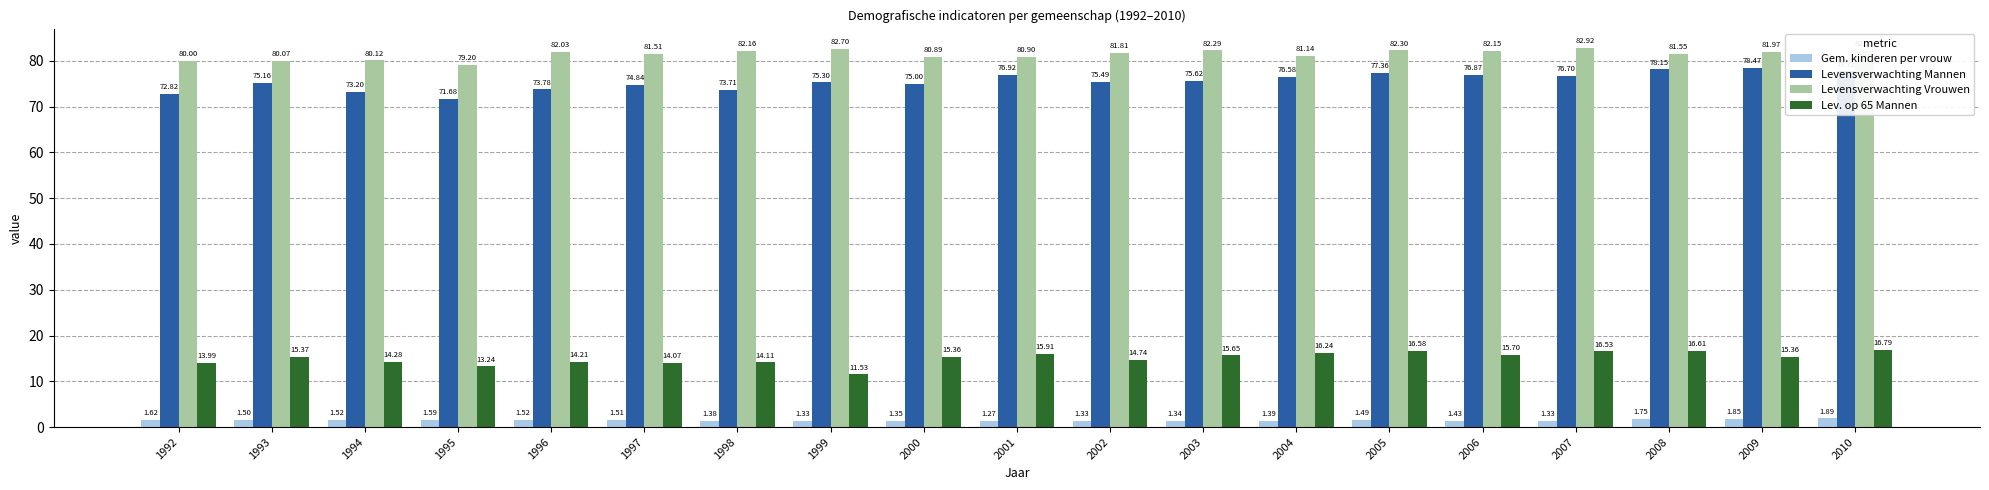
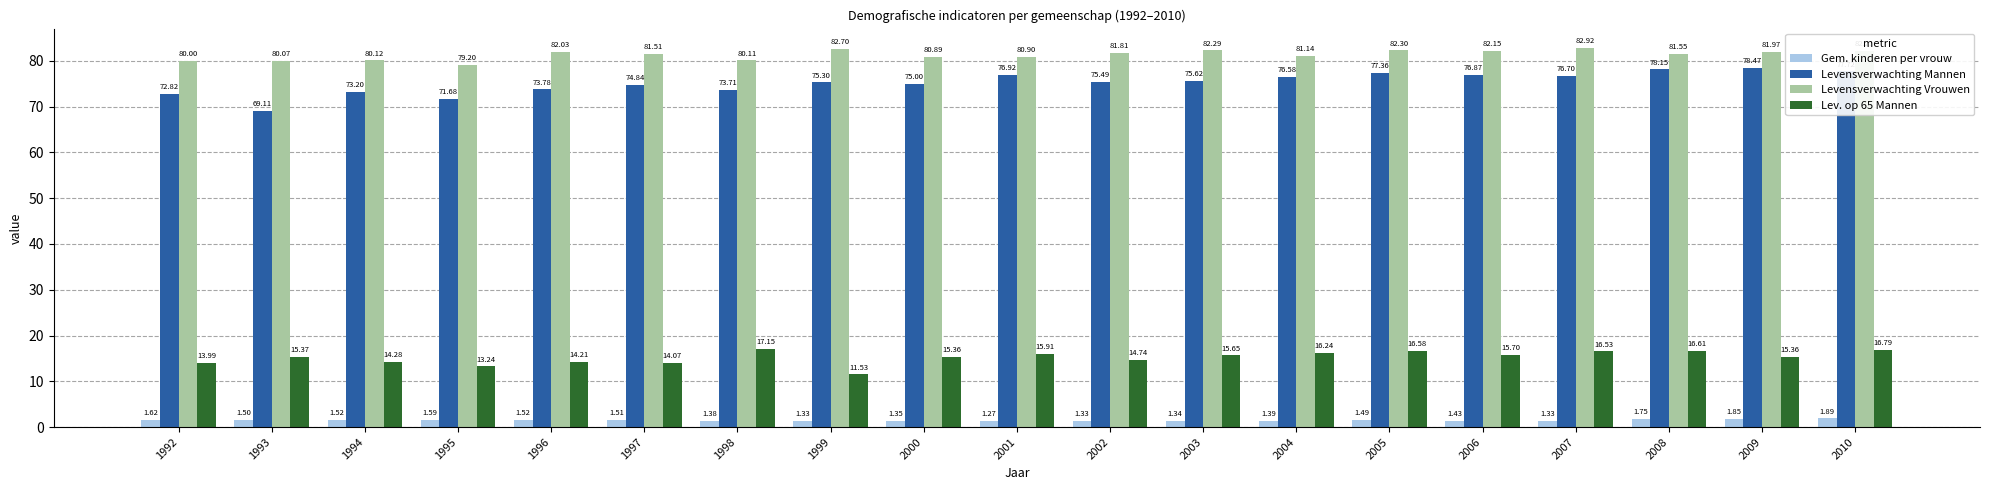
  {
    "Gem. kinderen per vrouw": {
      "1992": 1.62,
      "1993": 1.50,
      "1994": 1.52,
      "1995": 1.59,
      "1996": 1.52,
      "1997": 1.51,
      "1998": 1.38,
      "1999": 1.33,
      "2000": 1.35,
      "2001": 1.27,
      "2002": 1.33,
      "2003": 1.34,
      "2004": 1.39,
      "2005": 1.49,
      "2006": 1.43,
      "2007": 1.33,
      "2008": 1.75,
      "2009": 1.85,
      "2010": 1.89
    },
    "Levensverwachting Mannen": {
      "1992": 72.82,
-     "1993": 75.16,
+     "1993": 69.11,
      "1994": 73.20,
      "1995": 71.68,
      "1996": 73.78,
      "1997": 74.84,
      "1998": 73.71,
      "1999": 75.30,
      "2000": 75.00,
      "2001": 76.92,
      "2002": 75.49,
      "2003": 75.62,
      "2004": 76.58,
      "2005": 77.36,
      "2006": 76.87,
      "2007": 76.70,
      "2008": 78.15,
      "2009": 78.47
    },
    "Levensverwachting Vrouwen": {
      "1992": 80.00,
      "1993": 80.07,
      "1994": 80.12,
      "1995": 79.20,
      "1996": 82.03,
      "1997": 81.51,
-     "1998": 82.16,
+     "1998": 80.11,
      "1999": 82.70,
      "2000": 80.89,
      "2001": 80.90,
      "2002": 81.81,
      "2003": 82.29,
      "2004": 81.14,
      "2005": 82.30,
      "2006": 82.15,
      "2007": 82.92,
      "2008": 81.55,
      "2009": 81.97
    },
    "Lev. op 65 Mannen": {
      "1992": 13.99,
      "1993": 15.37,
      "1994": 14.28,
      "1995": 13.24,
      "1996": 14.21,
      "1997": 14.07,
-     "1998": 14.11,
+     "1998": 17.15,
      "1999": 11.53,
      "2000": 15.36,
      "2001": 15.91,
      "2002": 14.74,
      "2003": 15.65,
      "2004": 16.24,
      "2005": 16.58,
      "2006": 15.70,
      "2007": 16.53,
      "2008": 16.61,
      "2009": 15.36,
      "2010": 16.79
    }
  }
